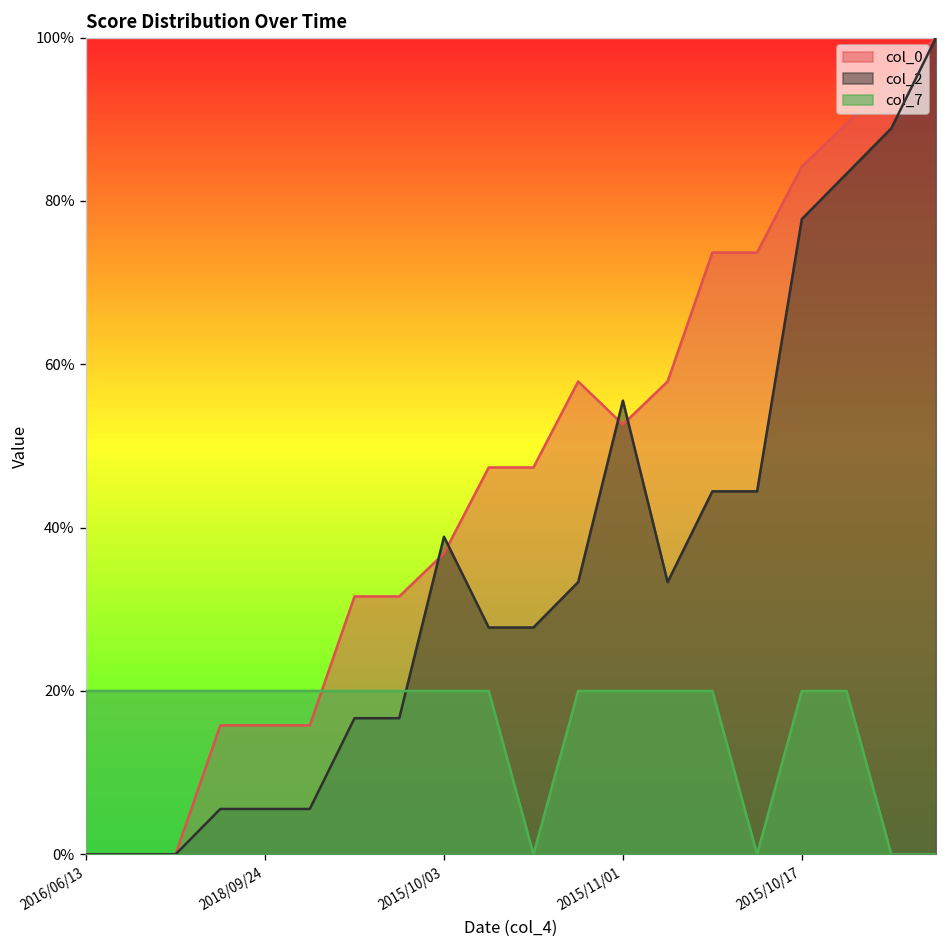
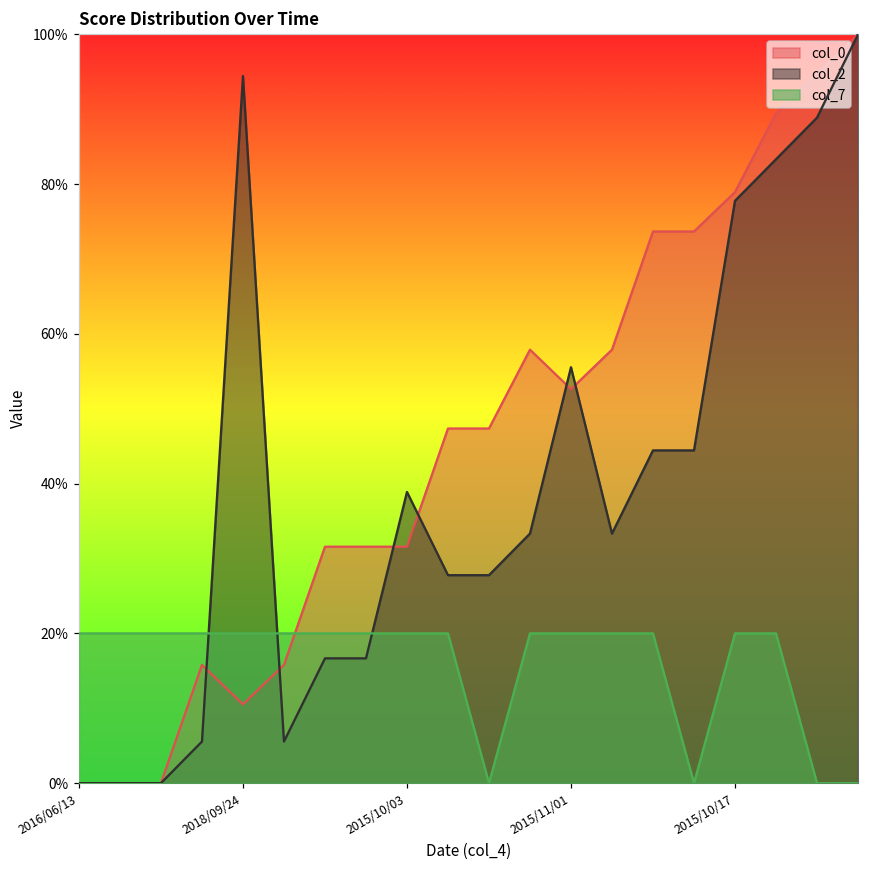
  {
    "col_0": {
-     "2018/09/24": "16%",
-     "2015/10/03": "37%",
+     "2018/09/24": "11%",
+     "2015/10/03": "32%",
      "2015/11/01": "53%",
-     "2015/10/17": "84%"
+     "2015/10/17": "79%"
    },
    "col_2": {
-     "2018/09/24": "6%",
+     "2018/09/24": "94%",
      "2015/10/03": "39%",
      "2015/11/01": "56%",
      "2015/10/17": "78%"
    },
    "col_7": {
      "2016/06/13": "20%",
      "2018/09/24": "20%",
      "2015/10/03": "20%",
      "2015/11/01": "20%",
      "2015/10/17": "20%"
    }
  }
